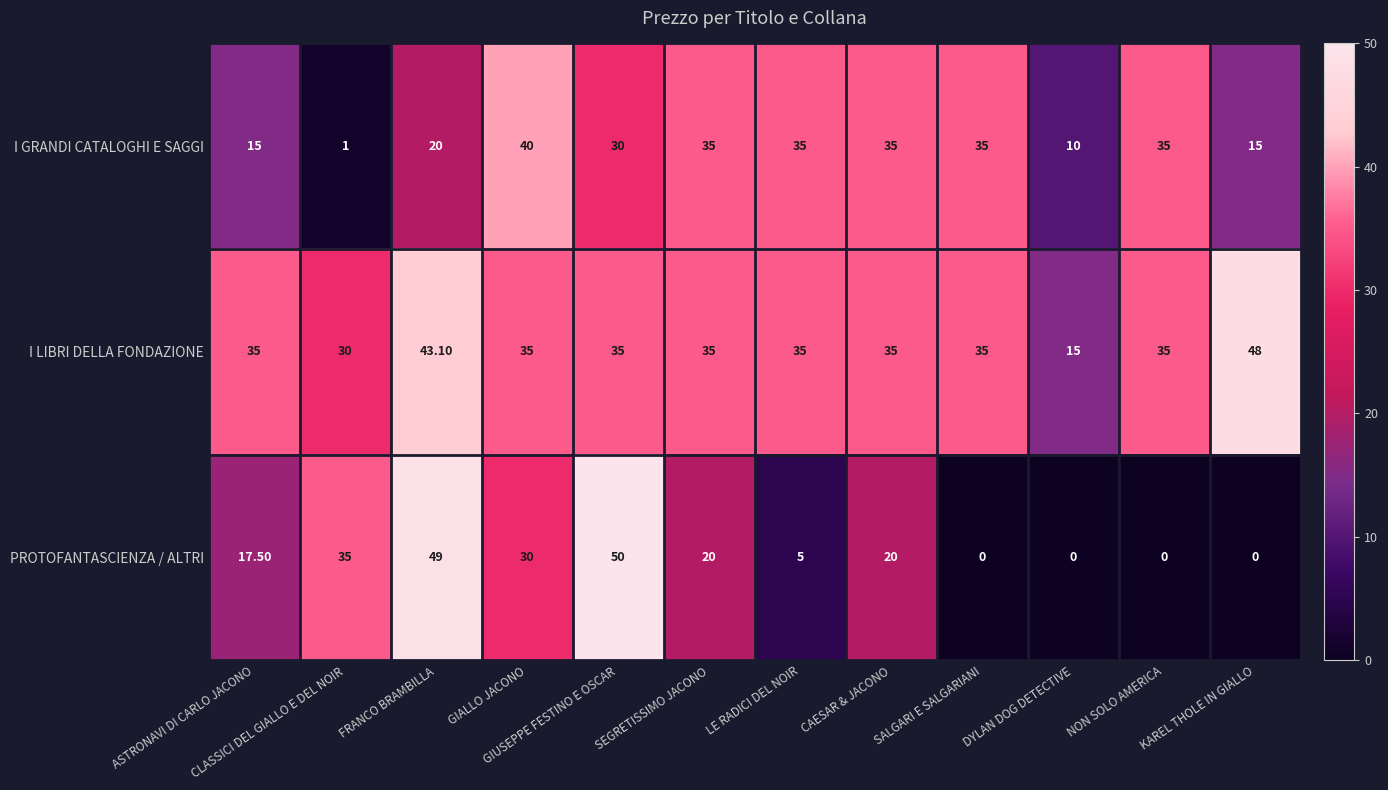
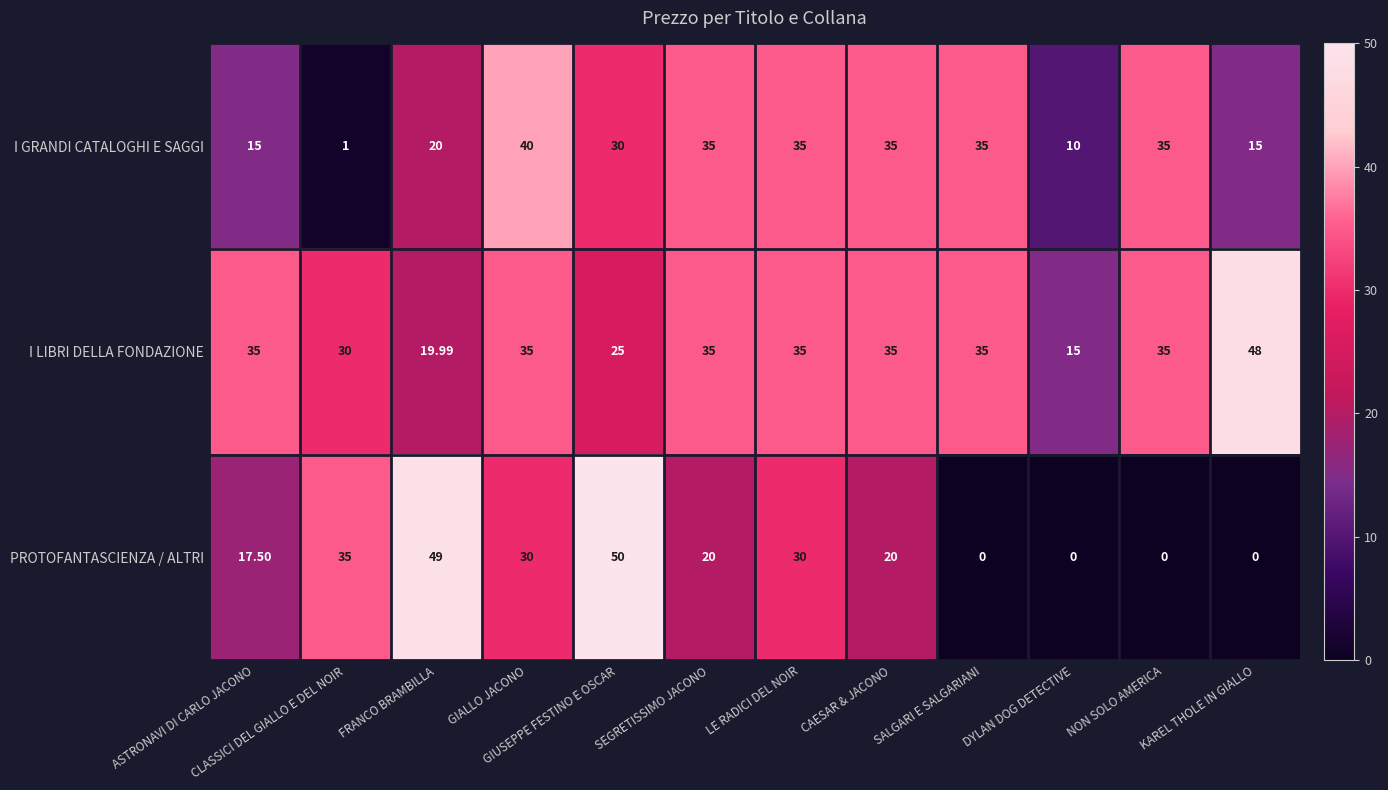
  {
    "I GRANDI CATALOGHI E SAGGI": {
      "ASTRONAVI DI CARLO JACONO": 15,
      "CLASSICI DEL GIALLO E DEL NOIR": 1,
      "FRANCO BRAMBILLA": 20,
      "GIALLO JACONO": 40,
      "GIUSEPPE FESTINO E OSCAR": 30,
      "SEGRETISSIMO JACONO": 35,
      "LE RADICI DEL NOIR": 35,
      "CAESAR & JACONO": 35,
      "SALGARI E SALGARIANI": 35,
      "DYLAN DOG DETECTIVE": 10,
      "NON SOLO AMERICA": 35,
      "KAREL THOLE IN GIALLO": 15
    },
    "I LIBRI DELLA FONDAZIONE": {
      "ASTRONAVI DI CARLO JACONO": 35,
      "CLASSICI DEL GIALLO E DEL NOIR": 30,
-     "FRANCO BRAMBILLA": 43.10,
+     "FRANCO BRAMBILLA": 19.99,
      "GIALLO JACONO": 35,
-     "GIUSEPPE FESTINO E OSCAR": 35,
+     "GIUSEPPE FESTINO E OSCAR": 25,
      "SEGRETISSIMO JACONO": 35,
      "LE RADICI DEL NOIR": 35,
      "CAESAR & JACONO": 35,
      "SALGARI E SALGARIANI": 35,
      "DYLAN DOG DETECTIVE": 15,
      "NON SOLO AMERICA": 35,
      "KAREL THOLE IN GIALLO": 48
    },
    "PROTOFANTASCIENZA / ALTRI": {
      "ASTRONAVI DI CARLO JACONO": 17.50,
      "CLASSICI DEL GIALLO E DEL NOIR": 35,
      "FRANCO BRAMBILLA": 49,
      "GIALLO JACONO": 30,
      "GIUSEPPE FESTINO E OSCAR": 50,
      "SEGRETISSIMO JACONO": 20,
-     "LE RADICI DEL NOIR": 5,
+     "LE RADICI DEL NOIR": 30,
      "CAESAR & JACONO": 20,
      "SALGARI E SALGARIANI": 0,
      "DYLAN DOG DETECTIVE": 0,
      "NON SOLO AMERICA": 0,
      "KAREL THOLE IN GIALLO": 0
    }
  }
